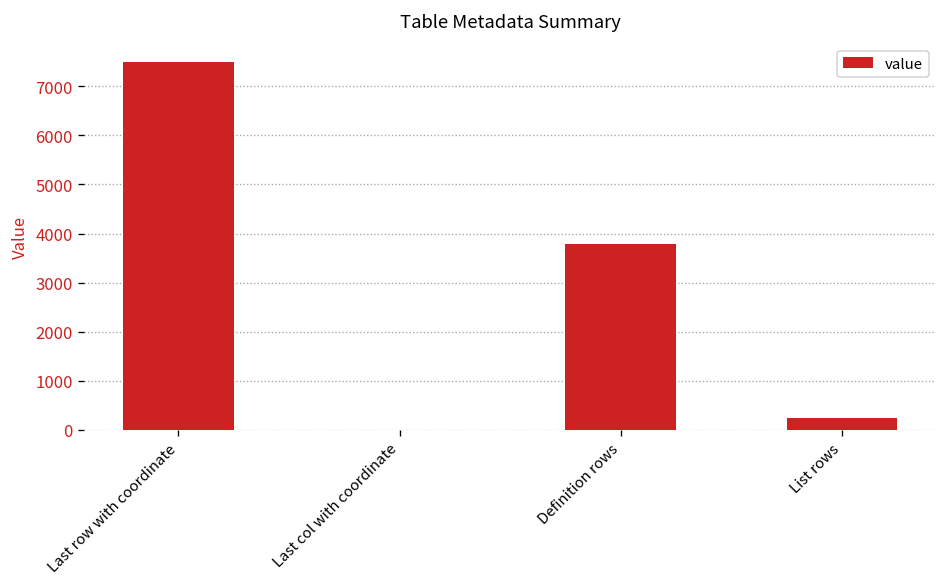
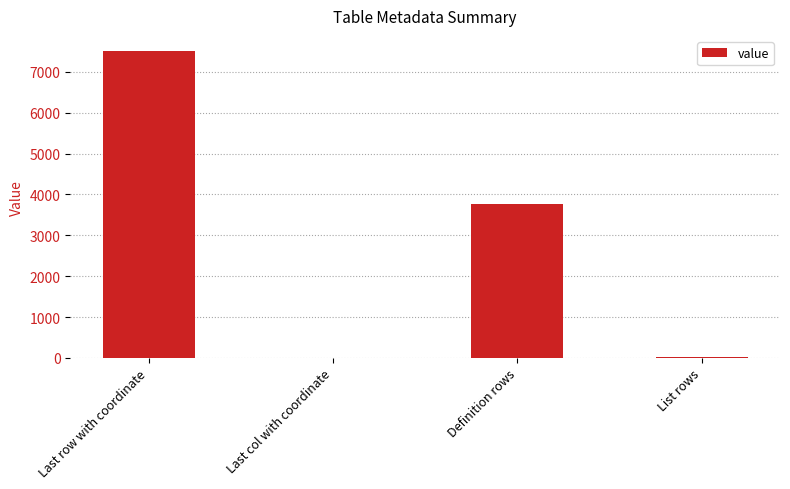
  {
    "Last row with coordinate": 7500,
    "Definition rows": 3800,
-   "List rows": 200
+   "List rows": 0
  }
